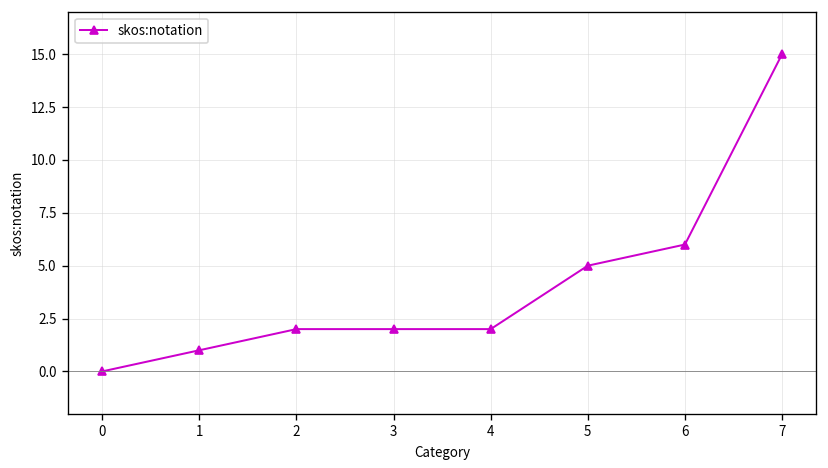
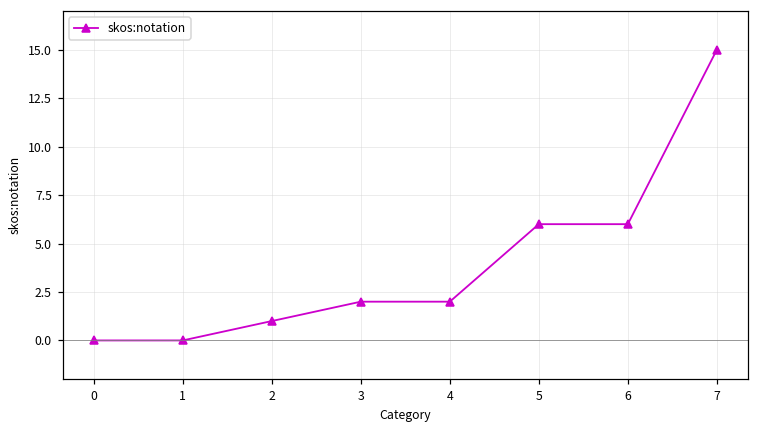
  {
    "0": 0,
-   "1": 1,
-   "2": 2,
+   "1": 0,
+   "2": 1,
    "3": 2,
    "4": 2,
-   "5": 5,
+   "5": 6,
    "6": 6,
    "7": 15
  }
